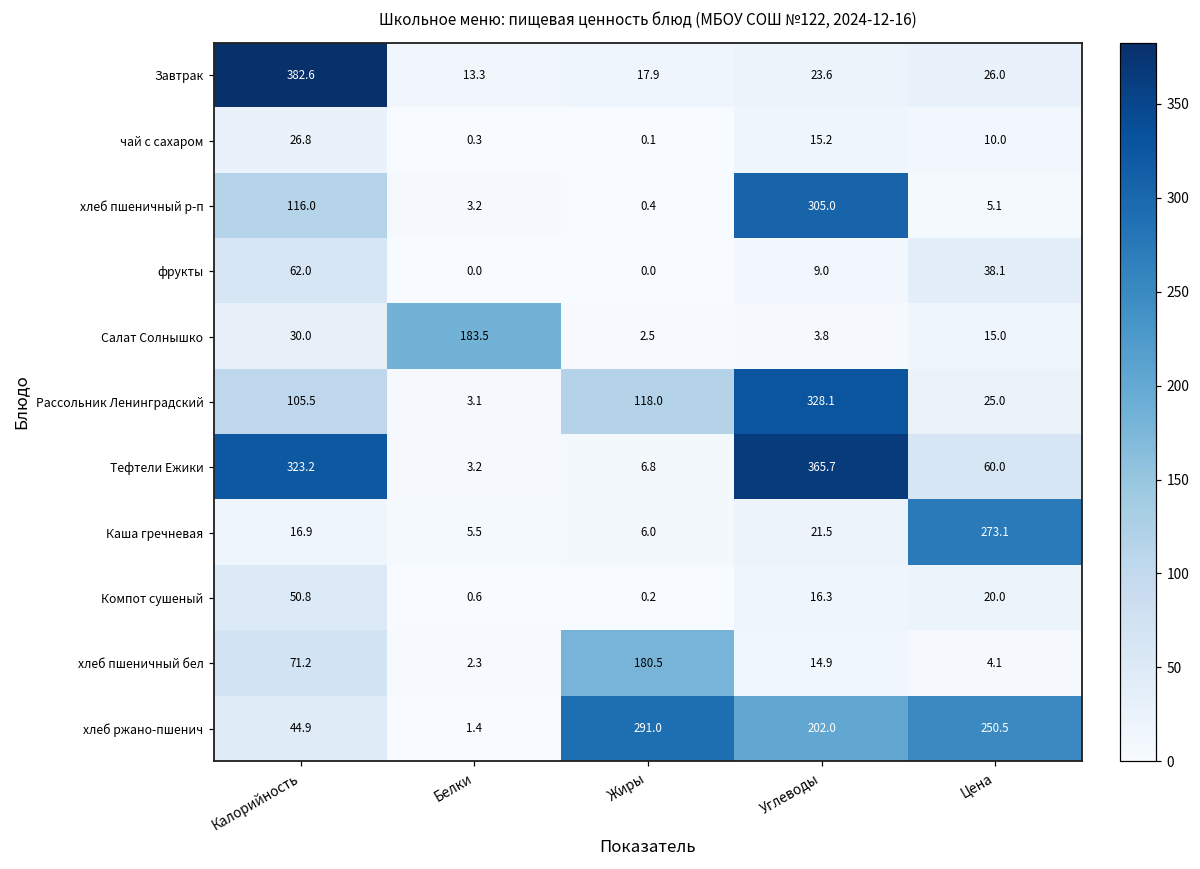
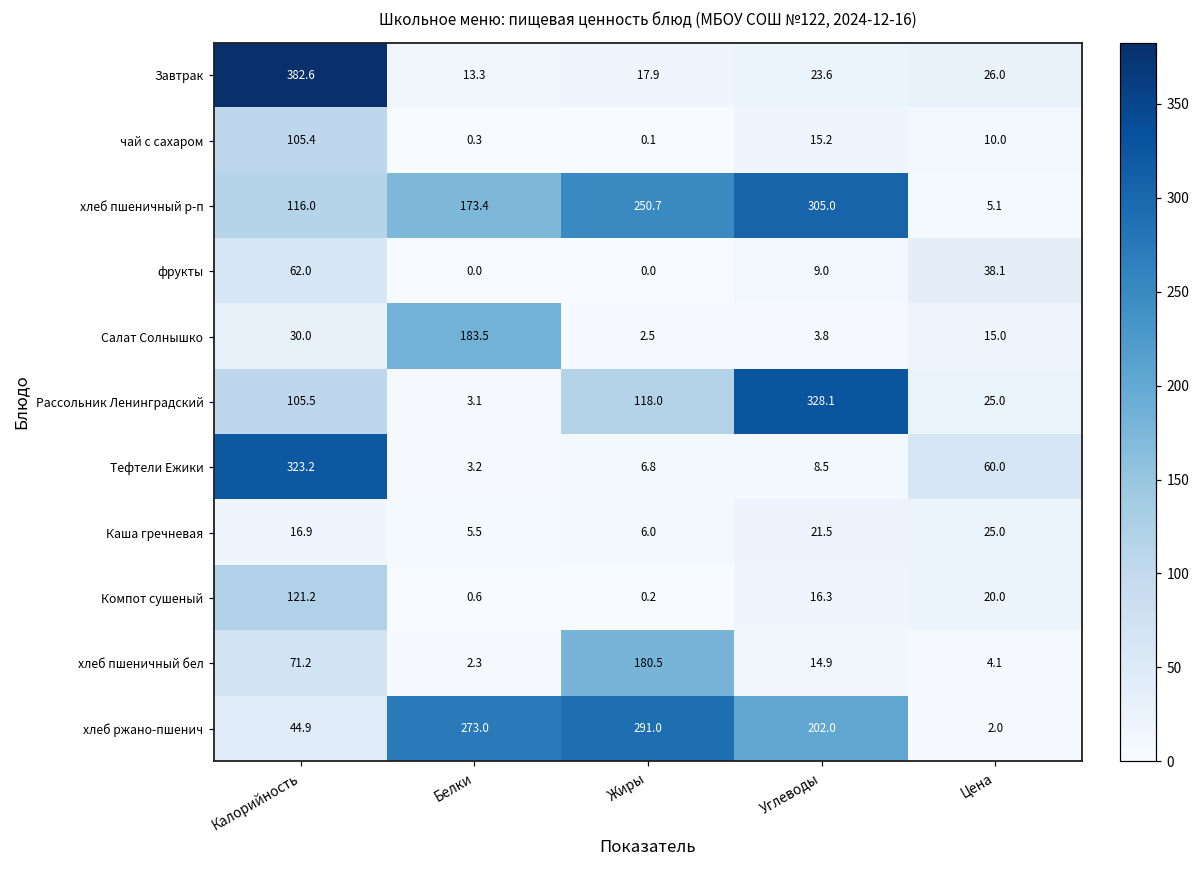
  {
    "Завтрак": {
      "Калорийность": 382.6,
      "Белки": 13.3,
      "Жиры": 17.9,
      "Углеводы": 23.6,
      "Цена": 26.0
    },
    "чай с сахаром": {
-     "Калорийность": 26.8,
+     "Калорийность": 105.4,
      "Белки": 0.3,
      "Жиры": 0.1,
      "Углеводы": 15.2,
      "Цена": 10.0
    },
    "хлеб пшеничный р-п": {
      "Калорийность": 116.0,
-     "Белки": 3.2,
-     "Жиры": 0.4,
+     "Белки": 173.4,
+     "Жиры": 250.7,
      "Углеводы": 305.0,
      "Цена": 5.1
    },
    "фрукты": {
      "Калорийность": 62.0,
      "Белки": 0.0,
      "Жиры": 0.0,
      "Углеводы": 9.0,
      "Цена": 38.1
    },
    "Салат Солнышко": {
      "Калорийность": 30.0,
      "Белки": 183.5,
      "Жиры": 2.5,
      "Углеводы": 3.8,
      "Цена": 15.0
    },
    "Рассольник Ленинградский": {
      "Калорийность": 105.5,
      "Белки": 3.1,
      "Жиры": 118.0,
      "Углеводы": 328.1,
      "Цена": 25.0
    },
    "Тефтели Ежики": {
      "Калорийность": 323.2,
      "Белки": 3.2,
      "Жиры": 6.8,
-     "Углеводы": 365.7,
+     "Углеводы": 8.5,
      "Цена": 60.0
    },
    "Каша гречневая": {
      "Калорийность": 16.9,
      "Белки": 5.5,
      "Жиры": 6.0,
      "Углеводы": 21.5,
-     "Цена": 273.1
+     "Цена": 25.0
    },
    "Компот сушеный": {
-     "Калорийность": 50.8,
+     "Калорийность": 121.2,
      "Белки": 0.6,
      "Жиры": 0.2,
      "Углеводы": 16.3,
      "Цена": 20.0
    },
    "хлеб пшеничный бел": {
      "Калорийность": 71.2,
      "Белки": 2.3,
      "Жиры": 180.5,
      "Углеводы": 14.9,
      "Цена": 4.1
    },
    "хлеб ржано-пшенич": {
      "Калорийность": 44.9,
-     "Белки": 1.4,
+     "Белки": 273.0,
      "Жиры": 291.0,
      "Углеводы": 202.0,
-     "Цена": 250.5
+     "Цена": 2.0
    }
  }
